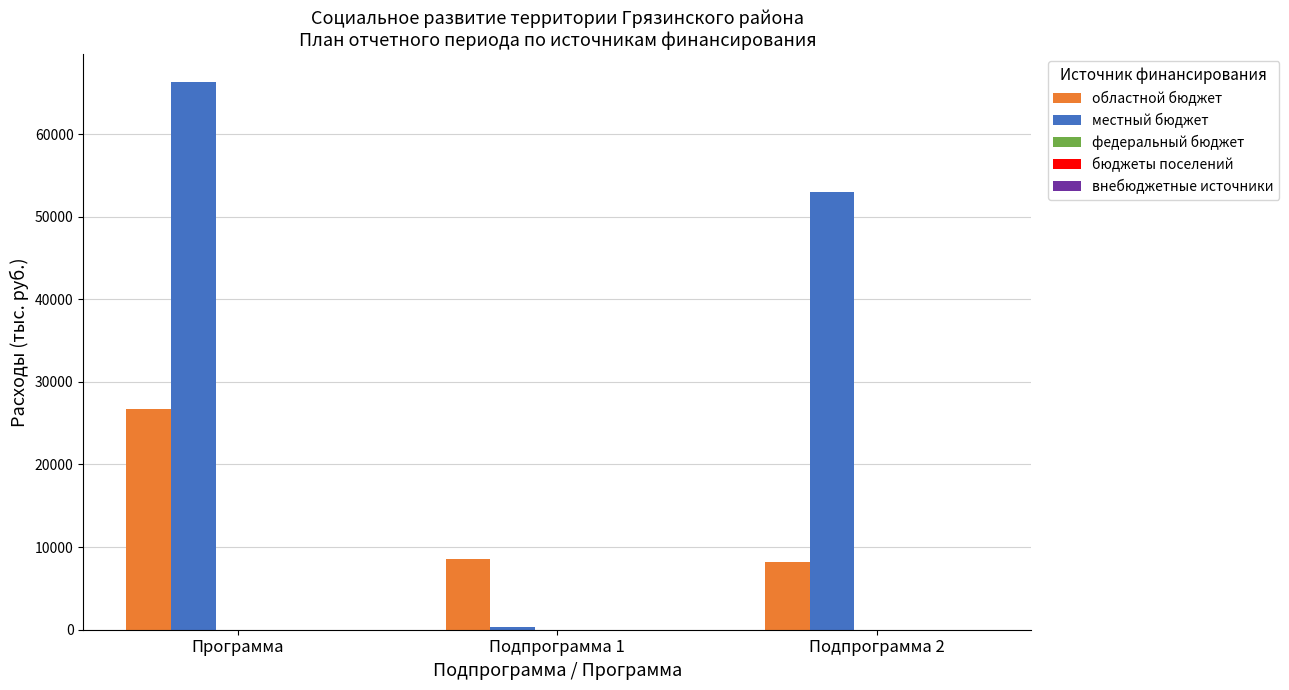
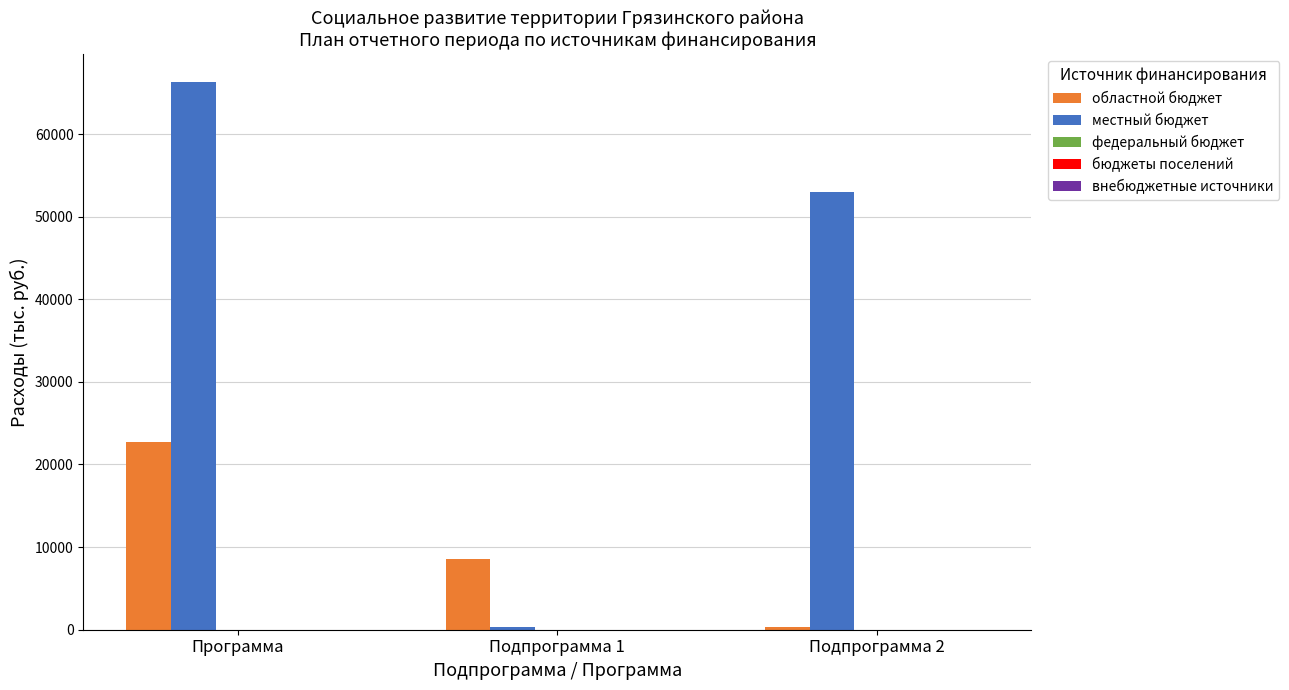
  {
    "областной бюджет": {
-     "Программа": 27000,
+     "Программа": 23000,
      "Подпрограмма 1": 9000,
-     "Подпрограмма 2": 8000
+     "Подпрограмма 2": 0
    },
    "местный бюджет": {
      "Программа": 66000,
      "Подпрограмма 1": 0,
      "Подпрограмма 2": 53000
    },
    "федеральный бюджет": {
      "Программа": 0,
      "Подпрограмма 1": 0,
      "Подпрограмма 2": 0
    },
    "бюджеты поселений": {
      "Программа": 0,
      "Подпрограмма 1": 0,
      "Подпрограмма 2": 0
    },
    "внебюджетные источники": {
      "Программа": 0,
      "Подпрограмма 1": 0,
      "Подпрограмма 2": 0
    }
  }
